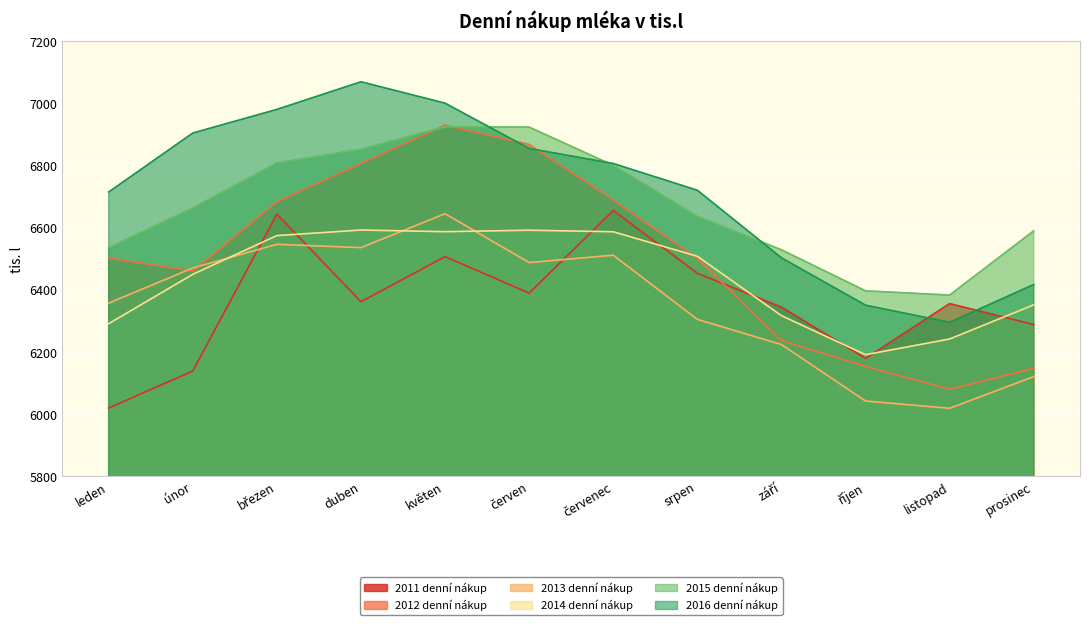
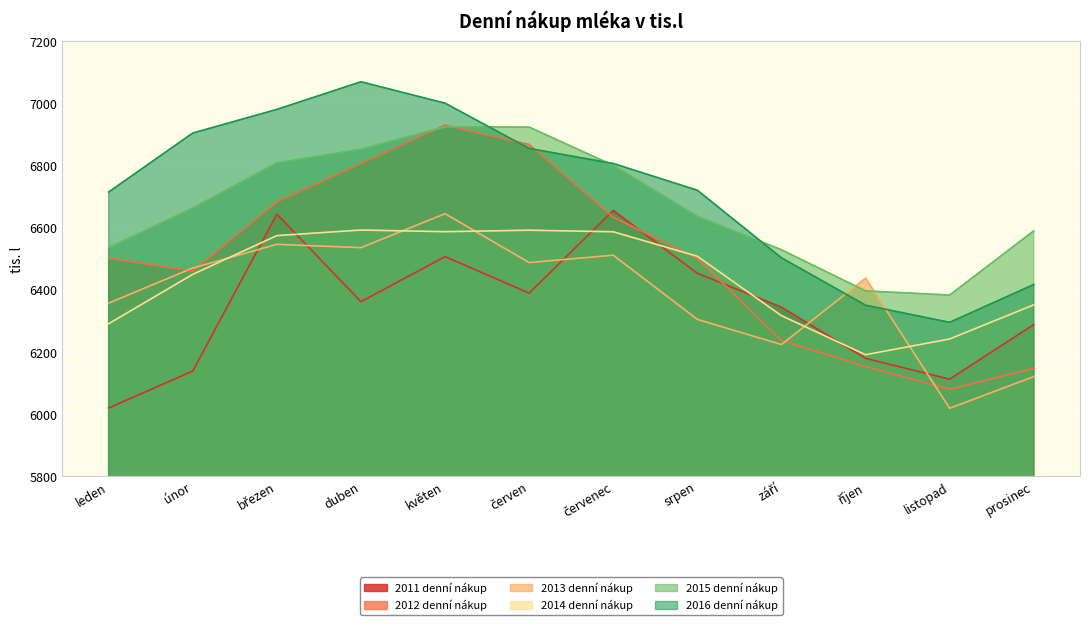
  {
    "2011 denní nákup": {
      "leden": 6020,
      "únor": 6140,
      "březen": 6640,
      "duben": 6360,
      "květen": 6510,
      "červen": 6390,
      "červenec": 6660,
      "srpen": 6450,
      "září": 6340,
      "říjen": 6180,
-     "listopad": 6360,
+     "listopad": 6110,
      "prosinec": 6290
    },
    "2012 denní nákup": {
      "leden": 6500,
      "únor": 6460,
      "březen": 6680,
      "duben": 6810,
      "červen": 6870,
-     "červenec": 6690,
+     "červenec": 6630,
      "září": 6240,
      "říjen": 6150,
      "listopad": 6080,
      "prosinec": 6150
    },
    "2013 denní nákup": {
      "leden": 6360,
      "únor": 6470,
      "březen": 6550,
      "duben": 6540,
      "květen": 6640,
      "červen": 6490,
      "červenec": 6510,
      "srpen": 6300,
      "září": 6220,
-     "říjen": 6040,
+     "říjen": 6440,
      "listopad": 6020,
      "prosinec": 6120
    },
    "2014 denní nákup": {
      "leden": 6290,
      "únor": 6450,
      "březen": 6570,
      "duben": 6590,
      "květen": 6590,
      "červen": 6590,
      "červenec": 6590,
      "září": 6320,
      "říjen": 6190,
      "listopad": 6240,
      "prosinec": 6350
    }
  }
